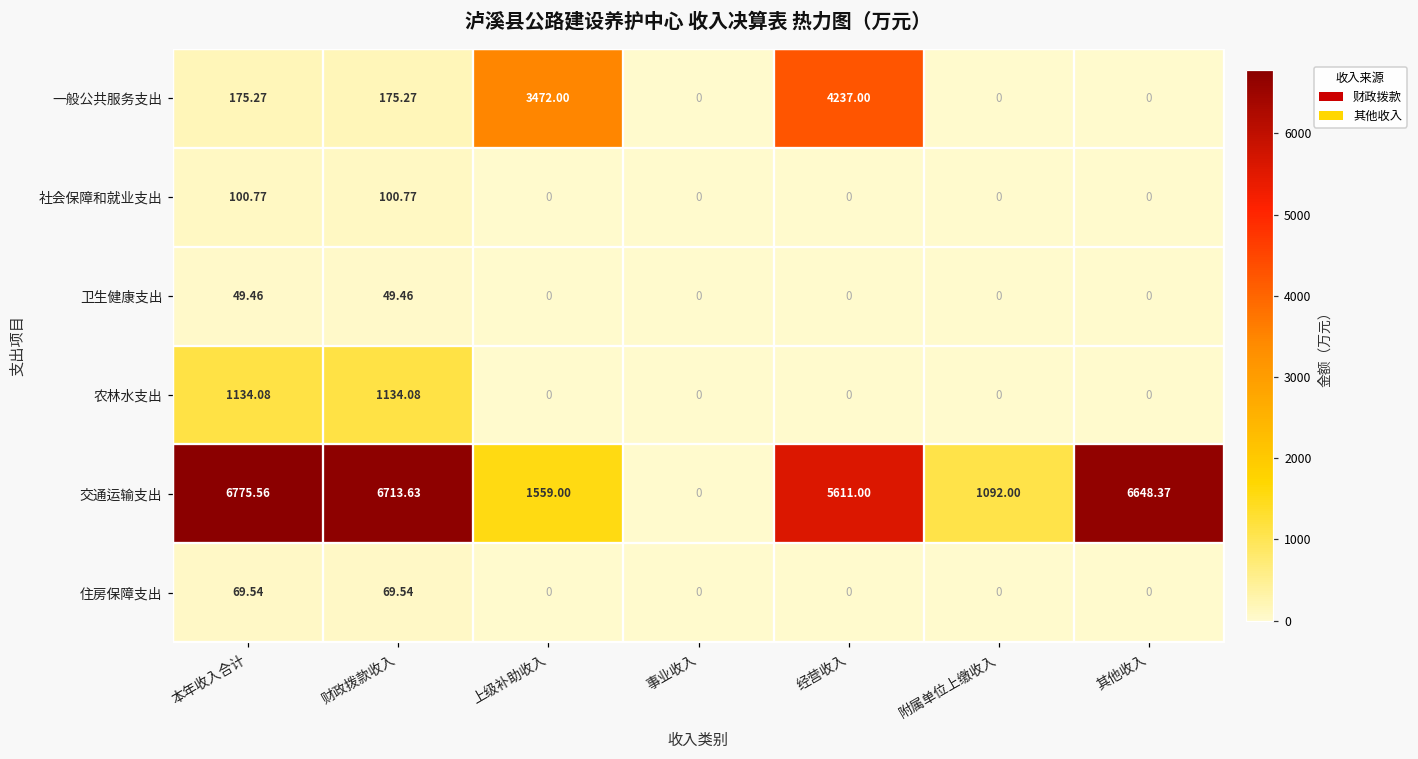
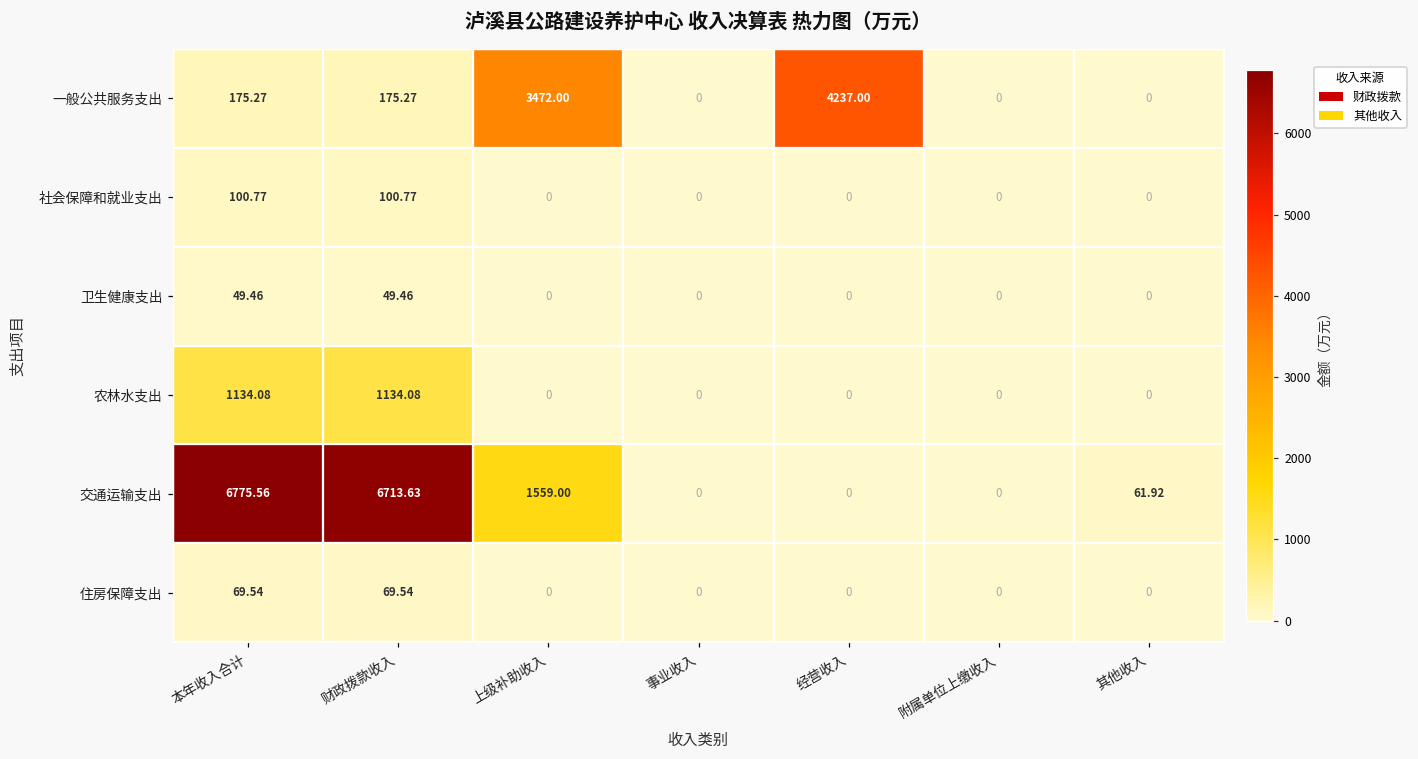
  {
    "一般公共服务支出": {
      "本年收入合计": 175.27,
      "财政拨款收入": 175.27,
      "上级补助收入": 3472.00,
      "事业收入": 0,
      "经营收入": 4237.00,
      "附属单位上缴收入": 0,
      "其他收入": 0
    },
    "社会保障和就业支出": {
      "本年收入合计": 100.77,
      "财政拨款收入": 100.77,
      "上级补助收入": 0,
      "事业收入": 0,
      "经营收入": 0,
      "附属单位上缴收入": 0,
      "其他收入": 0
    },
    "卫生健康支出": {
      "本年收入合计": 49.46,
      "财政拨款收入": 49.46,
      "上级补助收入": 0,
      "事业收入": 0,
      "经营收入": 0,
      "附属单位上缴收入": 0,
      "其他收入": 0
    },
    "农林水支出": {
      "本年收入合计": 1134.08,
      "财政拨款收入": 1134.08,
      "上级补助收入": 0,
      "事业收入": 0,
      "经营收入": 0,
      "附属单位上缴收入": 0,
      "其他收入": 0
    },
    "交通运输支出": {
      "本年收入合计": 6775.56,
      "财政拨款收入": 6713.63,
      "上级补助收入": 1559.00,
      "事业收入": 0,
-     "经营收入": 5611.00,
-     "附属单位上缴收入": 1092.00,
-     "其他收入": 6648.37
+     "经营收入": 0,
+     "附属单位上缴收入": 0,
+     "其他收入": 61.92
    },
    "住房保障支出": {
      "本年收入合计": 69.54,
      "财政拨款收入": 69.54,
      "上级补助收入": 0,
      "事业收入": 0,
      "经营收入": 0,
      "附属单位上缴收入": 0,
      "其他收入": 0
    }
  }
